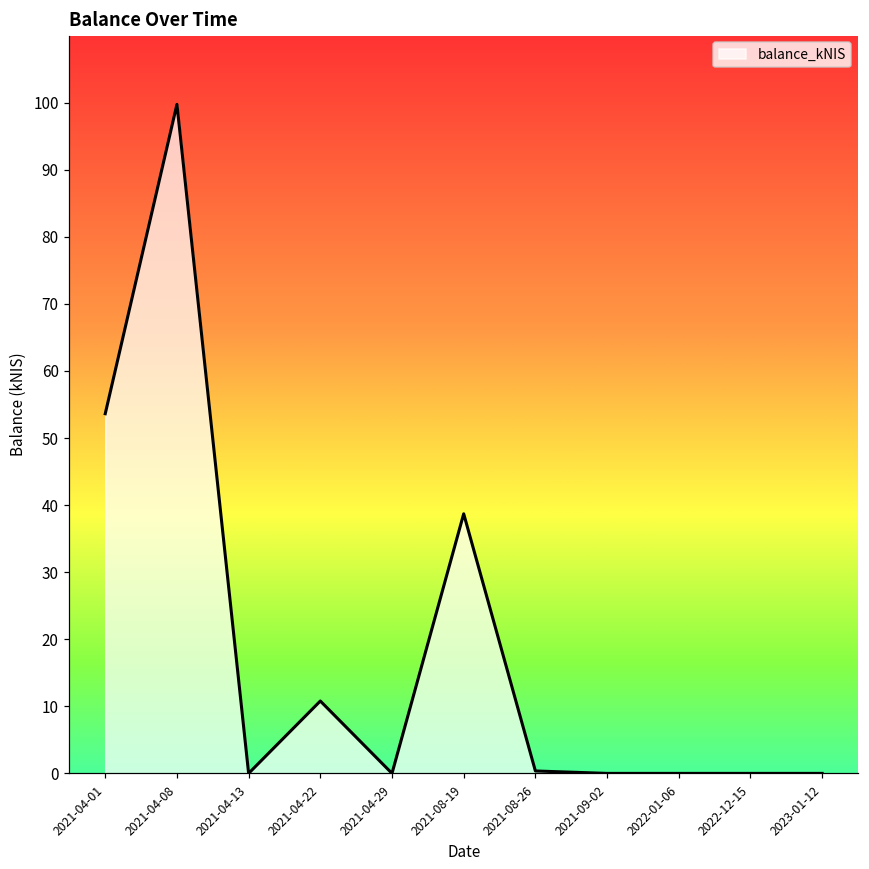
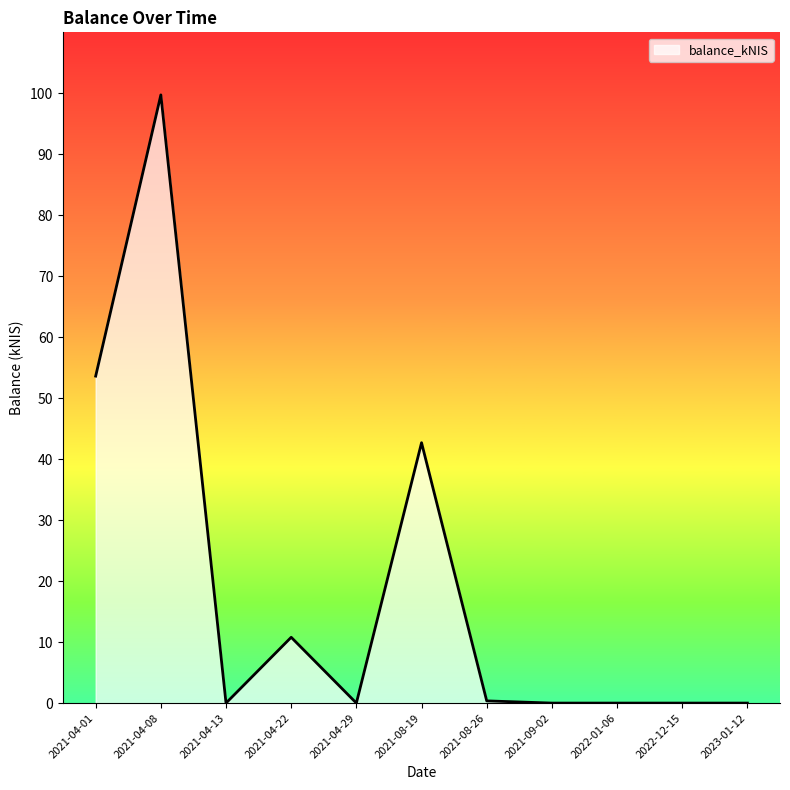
  {
    "2021-04-01": 54,
    "2021-04-08": 100,
    "2021-04-13": 0,
    "2021-04-22": 11,
    "2021-04-29": 0,
-   "2021-08-19": 39,
+   "2021-08-19": 43,
    "2021-08-26": 0,
    "2021-09-02": 0,
    "2022-01-06": 0,
    "2022-12-15": 0,
    "2023-01-12": 0
  }
